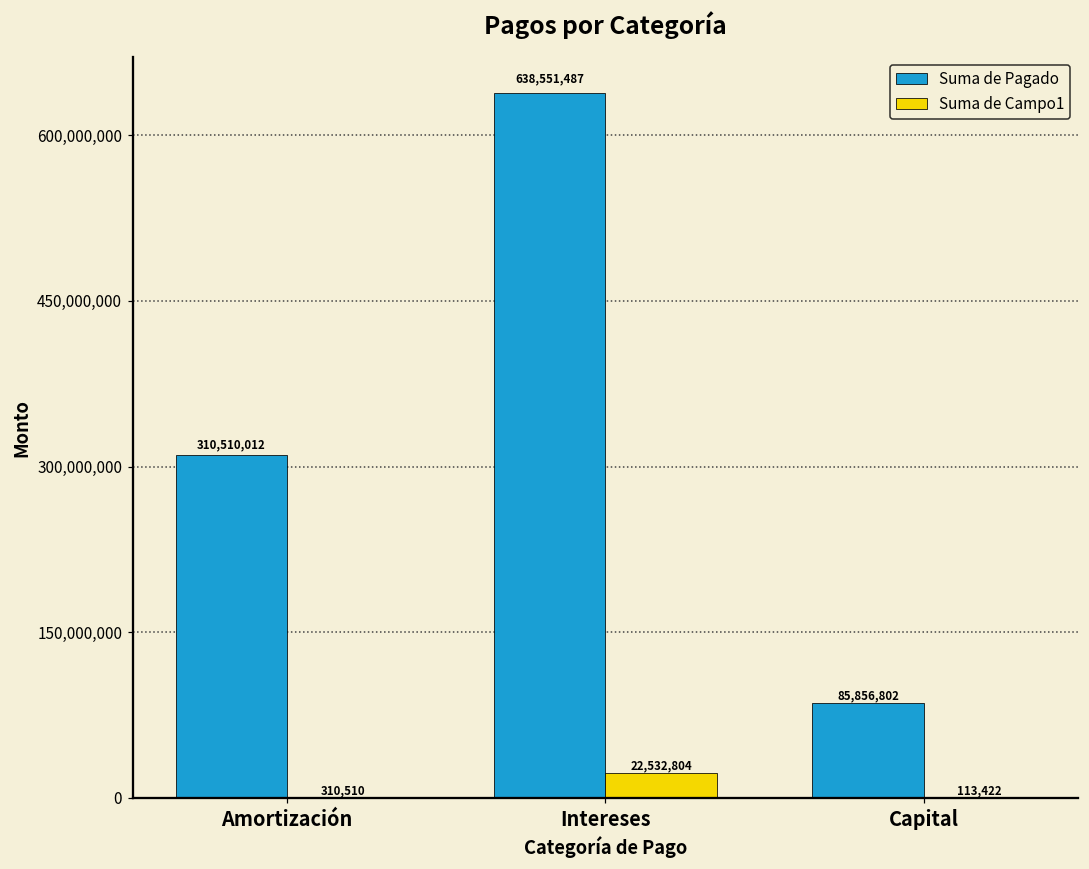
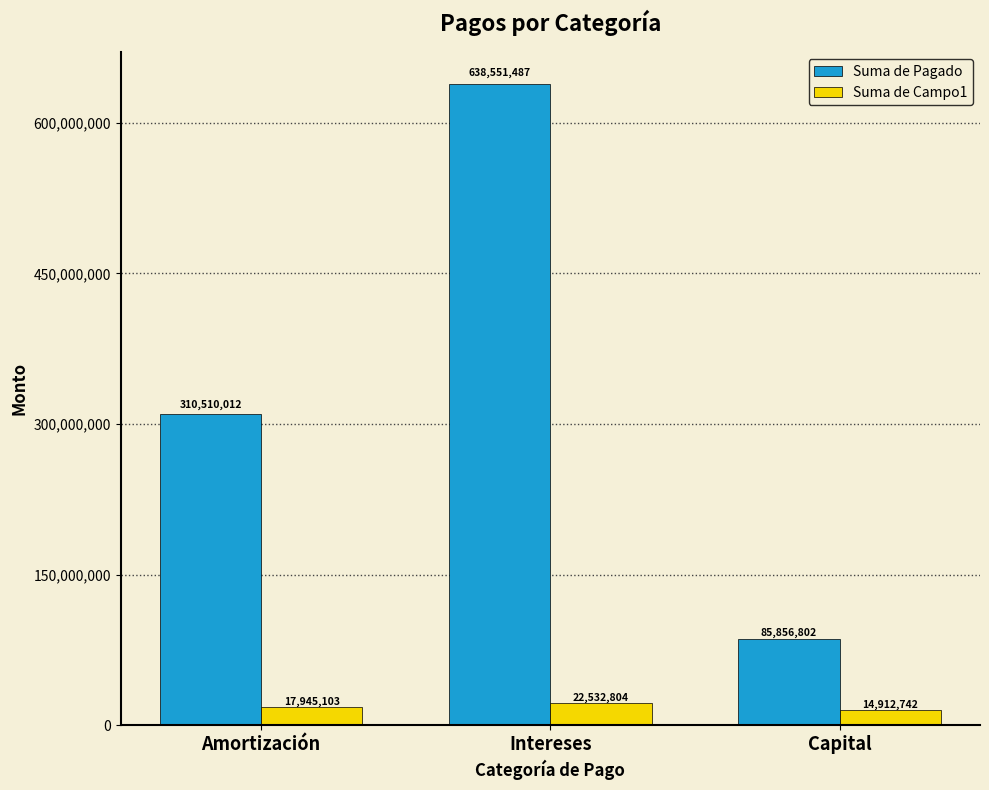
  {
    "Suma de Pagado": {
      "Amortización": "310,510,012",
      "Intereses": "638,551,487",
      "Capital": "85,856,802"
    },
    "Suma de Campo1": {
-     "Amortización": "310,510",
+     "Amortización": "17,945,103",
      "Intereses": "22,532,804",
-     "Capital": "113,422"
+     "Capital": "14,912,742"
    }
  }
